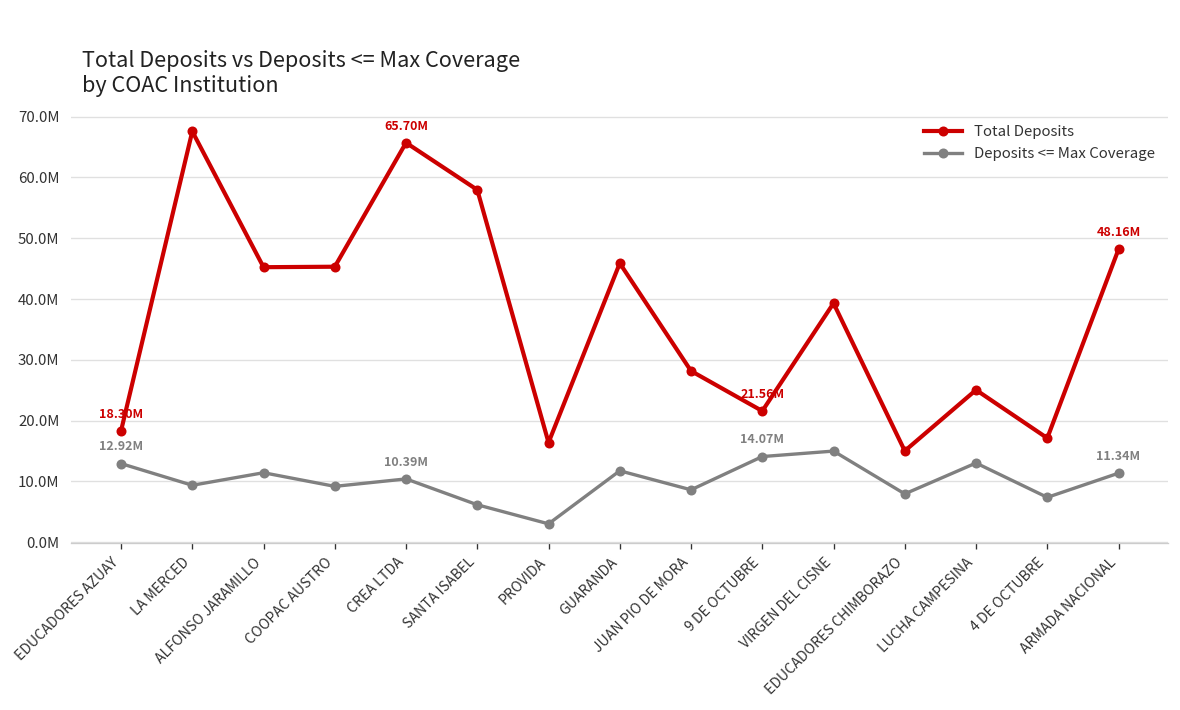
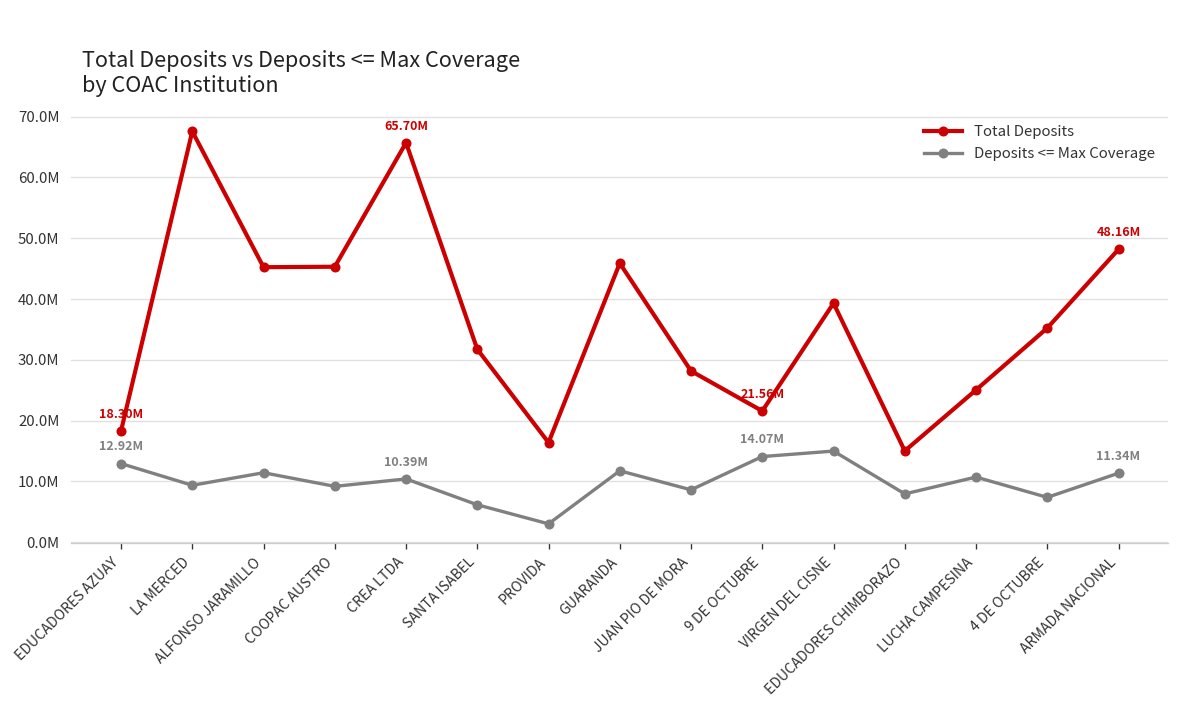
  {
    "Total Deposits": {
      "LA MERCED": 68000000,
      "ALFONSO JARAMILLO": 45000000,
      "COOPAC AUSTRO": 45000000,
-     "SANTA ISABEL": 58000000,
+     "SANTA ISABEL": 32000000,
      "PROVIDA": 16000000,
      "GUARANDA": 46000000,
      "JUAN PIO DE MORA": 28000000,
      "VIRGEN DEL CISNE": 39000000,
      "EDUCADORES CHIMBORAZO": 15000000,
      "LUCHA CAMPESINA": 25000000,
-     "4 DE OCTUBRE": 17000000
+     "4 DE OCTUBRE": 35000000
    },
    "Deposits <= Max Coverage": {
      "LA MERCED": 9000000,
      "ALFONSO JARAMILLO": 11000000,
      "COOPAC AUSTRO": 9000000,
      "SANTA ISABEL": 6000000,
      "PROVIDA": 3000000,
      "GUARANDA": 12000000,
      "JUAN PIO DE MORA": 9000000,
      "VIRGEN DEL CISNE": 15000000,
      "EDUCADORES CHIMBORAZO": 8000000,
-     "LUCHA CAMPESINA": 13000000,
+     "LUCHA CAMPESINA": 11000000,
      "4 DE OCTUBRE": 7000000
    }
  }
